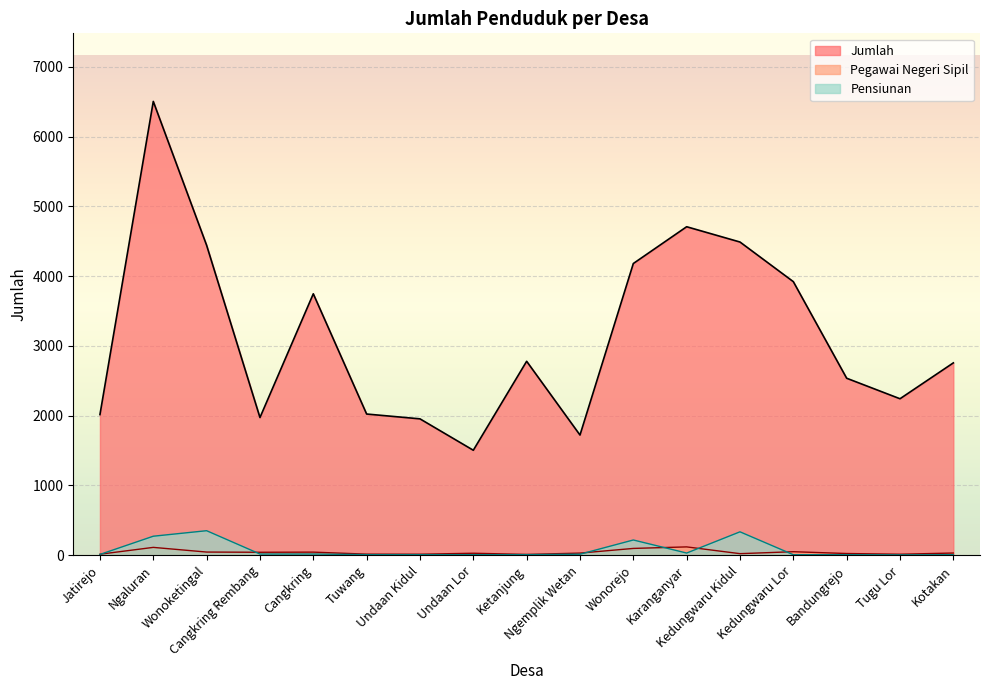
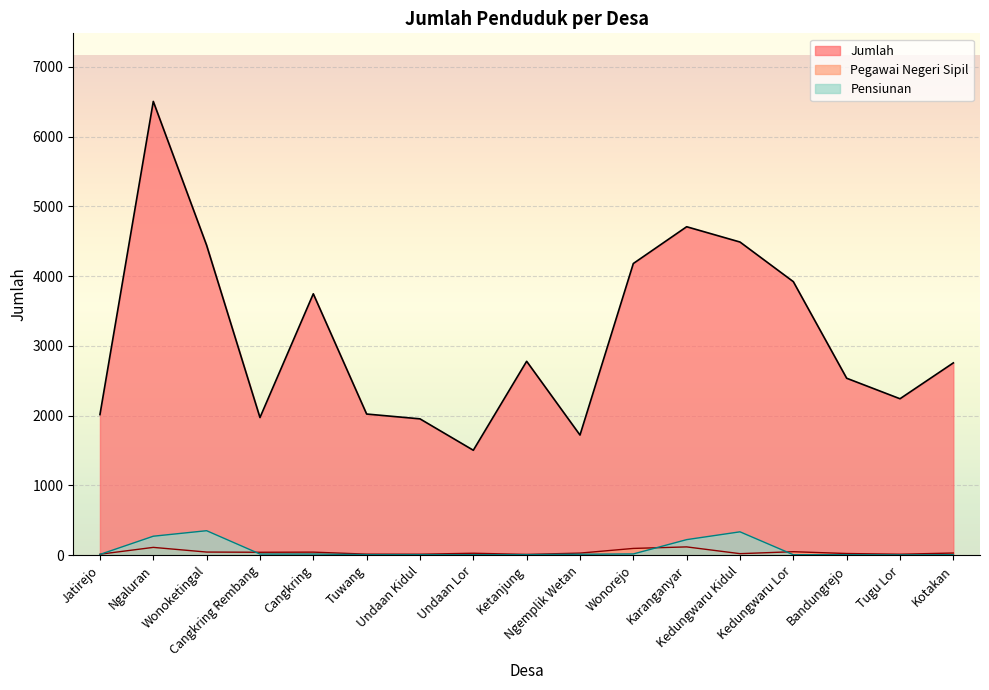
  {
    "Pensiunan": {
      "Ngaluran": 300,
      "Wonoketingal": 400,
-     "Wonorejo": 200,
-     "Karanganyar": 0,
+     "Wonorejo": 0,
+     "Karanganyar": 200,
      "Kedungwaru Kidul": 300,
      "Kedungwaru Lor": 0
    }
  }
